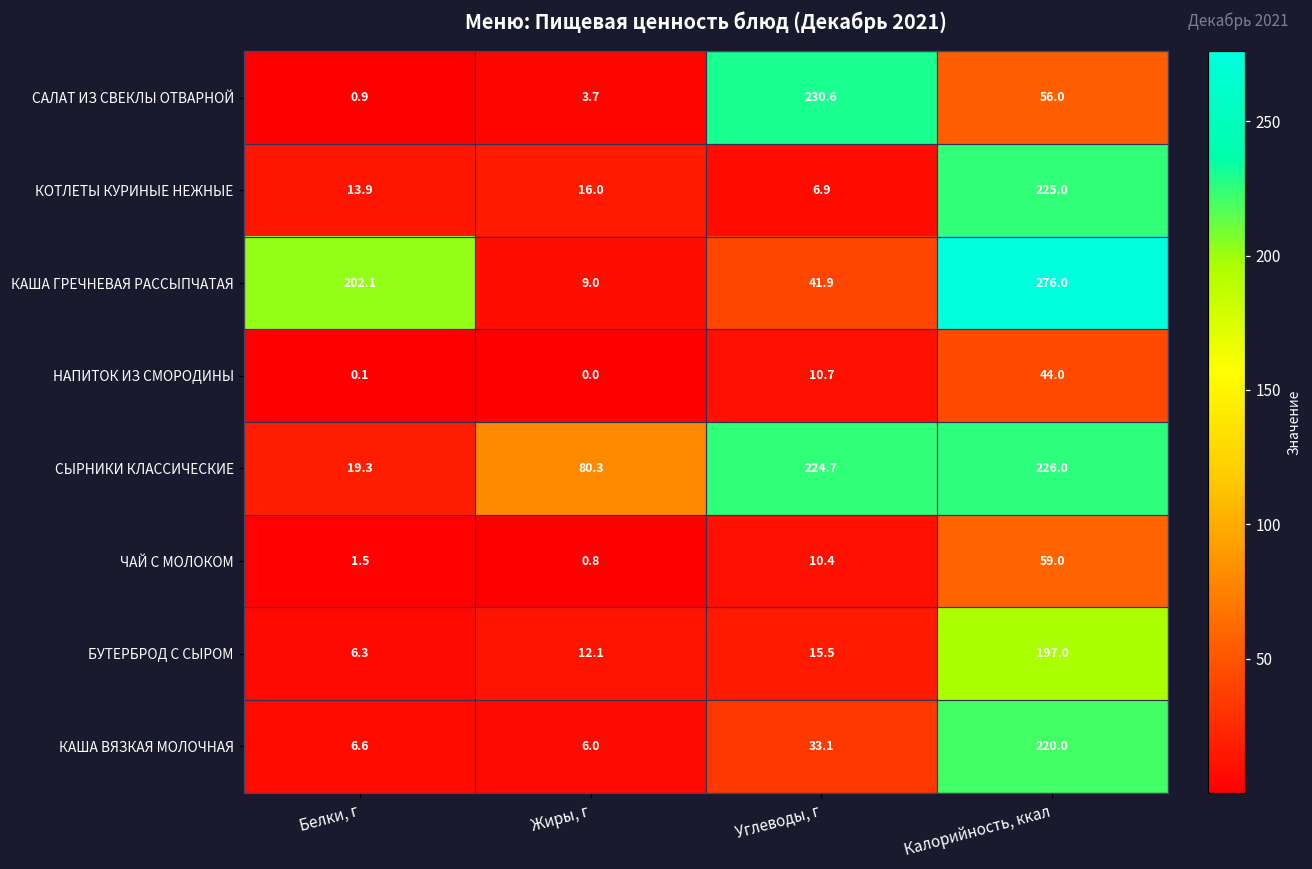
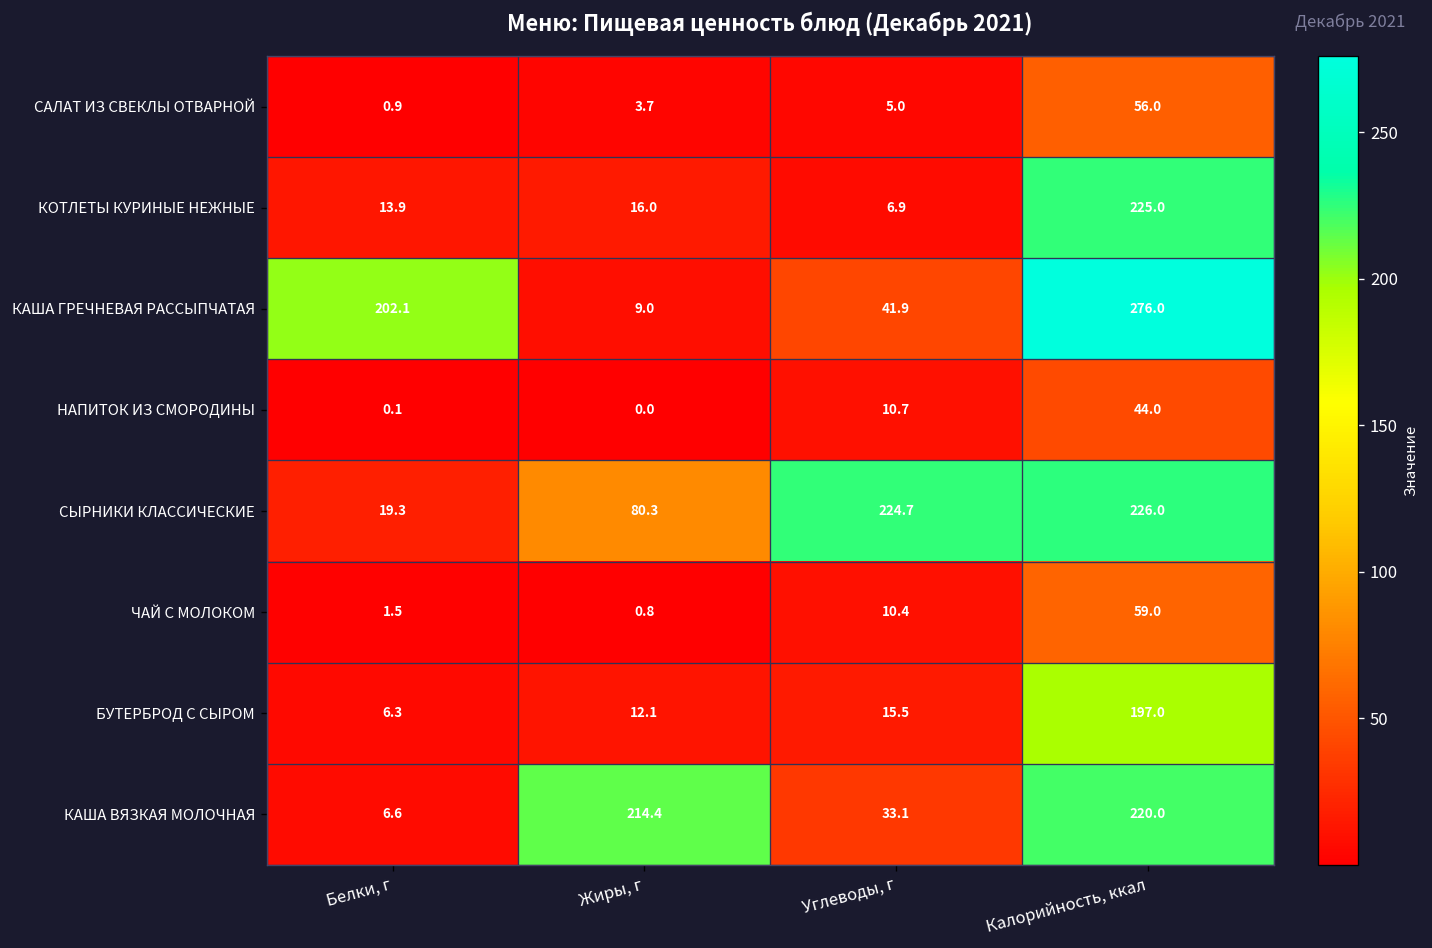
  {
    "САЛАТ ИЗ СВЕКЛЫ ОТВАРНОЙ": {
      "Белки, г": 0.9,
      "Жиры, г": 3.7,
-     "Углеводы, г": 230.6,
+     "Углеводы, г": 5.0,
      "Калорийность, ккал": 56.0
    },
    "КОТЛЕТЫ КУРИНЫЕ НЕЖНЫЕ": {
      "Белки, г": 13.9,
      "Жиры, г": 16.0,
      "Углеводы, г": 6.9,
      "Калорийность, ккал": 225.0
    },
    "КАША ГРЕЧНЕВАЯ РАССЫПЧАТАЯ": {
      "Белки, г": 202.1,
      "Жиры, г": 9.0,
      "Углеводы, г": 41.9,
      "Калорийность, ккал": 276.0
    },
    "НАПИТОК ИЗ СМОРОДИНЫ": {
      "Белки, г": 0.1,
      "Жиры, г": 0.0,
      "Углеводы, г": 10.7,
      "Калорийность, ккал": 44.0
    },
    "СЫРНИКИ КЛАССИЧЕСКИЕ": {
      "Белки, г": 19.3,
      "Жиры, г": 80.3,
      "Углеводы, г": 224.7,
      "Калорийность, ккал": 226.0
    },
    "ЧАЙ С МОЛОКОМ": {
      "Белки, г": 1.5,
      "Жиры, г": 0.8,
      "Углеводы, г": 10.4,
      "Калорийность, ккал": 59.0
    },
    "БУТЕРБРОД С СЫРОМ": {
      "Белки, г": 6.3,
      "Жиры, г": 12.1,
      "Углеводы, г": 15.5,
      "Калорийность, ккал": 197.0
    },
    "КАША ВЯЗКАЯ МОЛОЧНАЯ": {
      "Белки, г": 6.6,
-     "Жиры, г": 6.0,
+     "Жиры, г": 214.4,
      "Углеводы, г": 33.1,
      "Калорийность, ккал": 220.0
    }
  }
